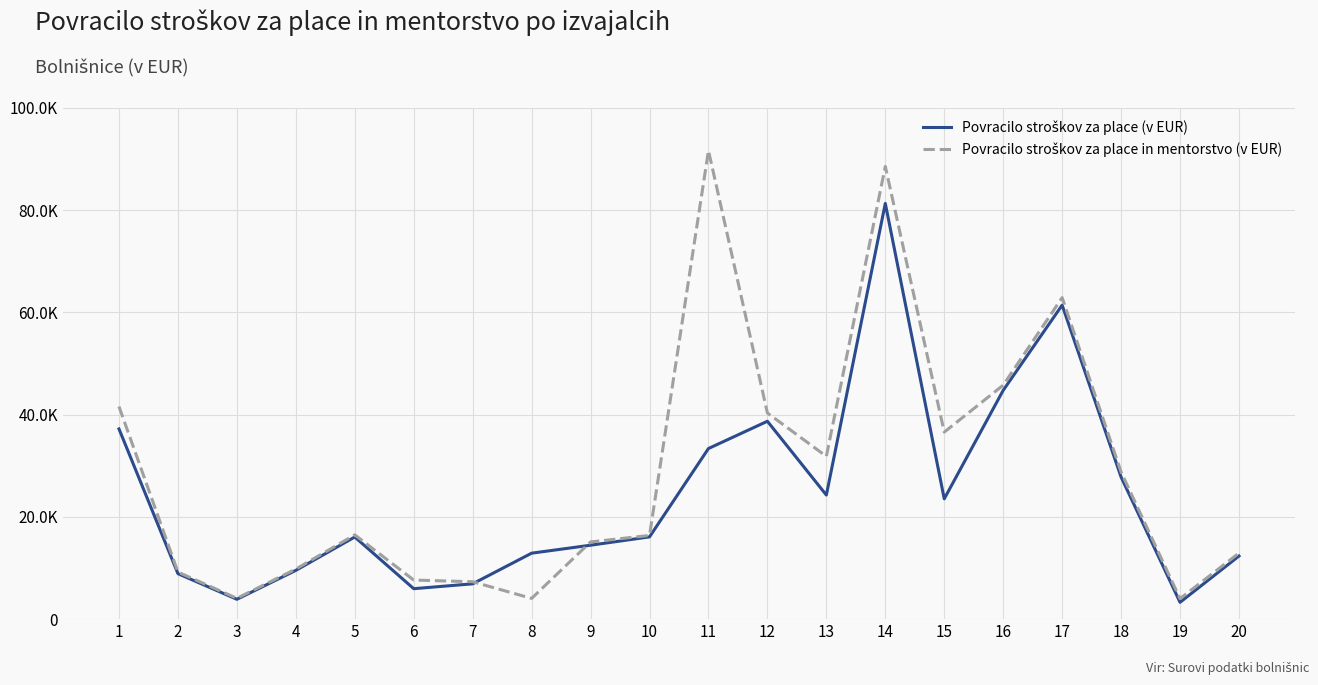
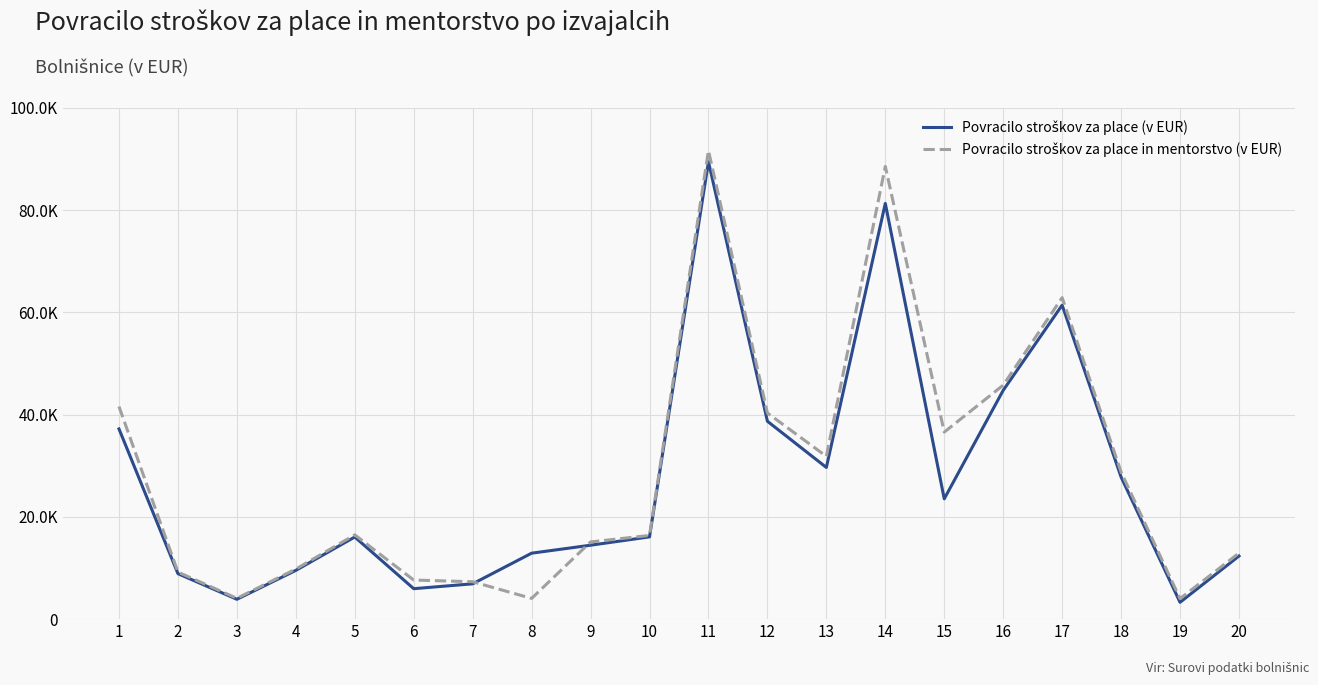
  {
    "Povracilo stroškov za place (v EUR)": {
      "1": 37000,
      "6": 6000,
      "8": 13000,
      "9": 14000,
-     "11": 33000,
+     "11": 89000,
      "12": 39000,
-     "13": 24000,
+     "13": 30000,
      "14": 81000,
      "15": 24000,
      "16": 45000,
      "17": 61000,
      "18": 28000,
      "19": 3000,
      "20": 12000
    },
    "Povracilo stroškov za place in mentorstvo (v EUR)": {
      "1": 42000,
      "6": 8000,
      "8": 4000,
      "9": 15000,
      "11": 92000,
      "12": 40000,
      "13": 32000,
      "14": 89000,
      "15": 37000,
      "16": 46000,
      "17": 63000,
      "18": 29000,
      "19": 4000,
      "20": 13000
    }
  }
